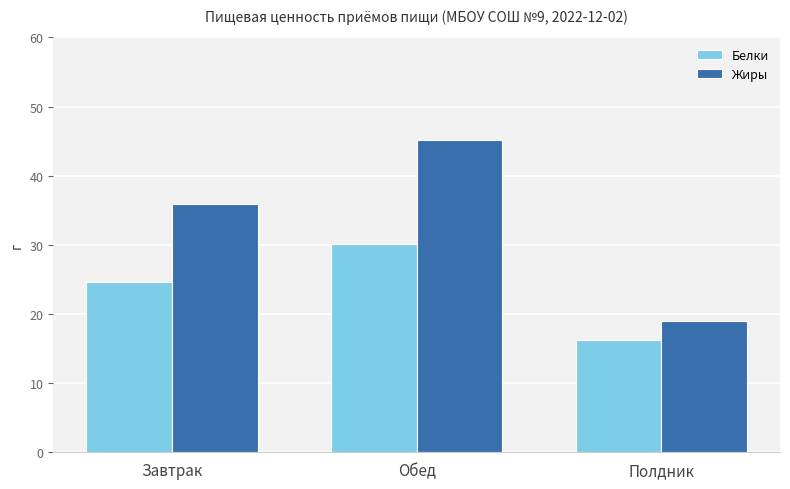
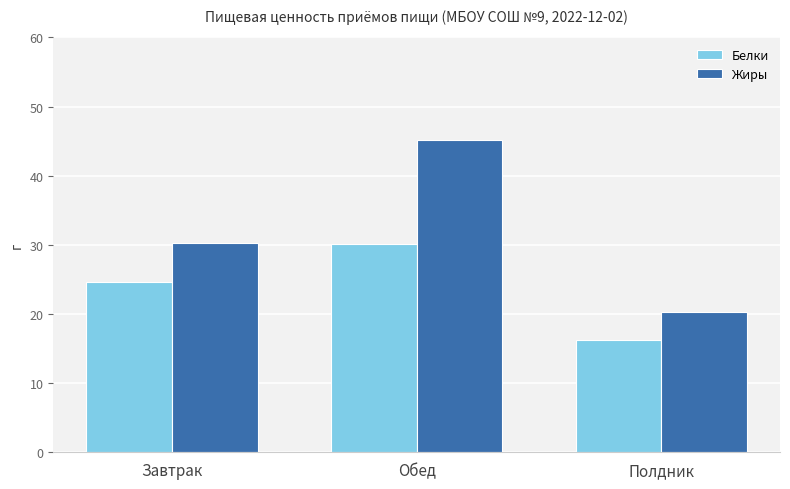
  {
    "Белки": {
      "Завтрак": 25,
      "Обед": 30,
      "Полдник": 16
    },
    "Жиры": {
-     "Завтрак": 36,
+     "Завтрак": 30,
      "Обед": 45,
-     "Полдник": 19
+     "Полдник": 20
    }
  }
